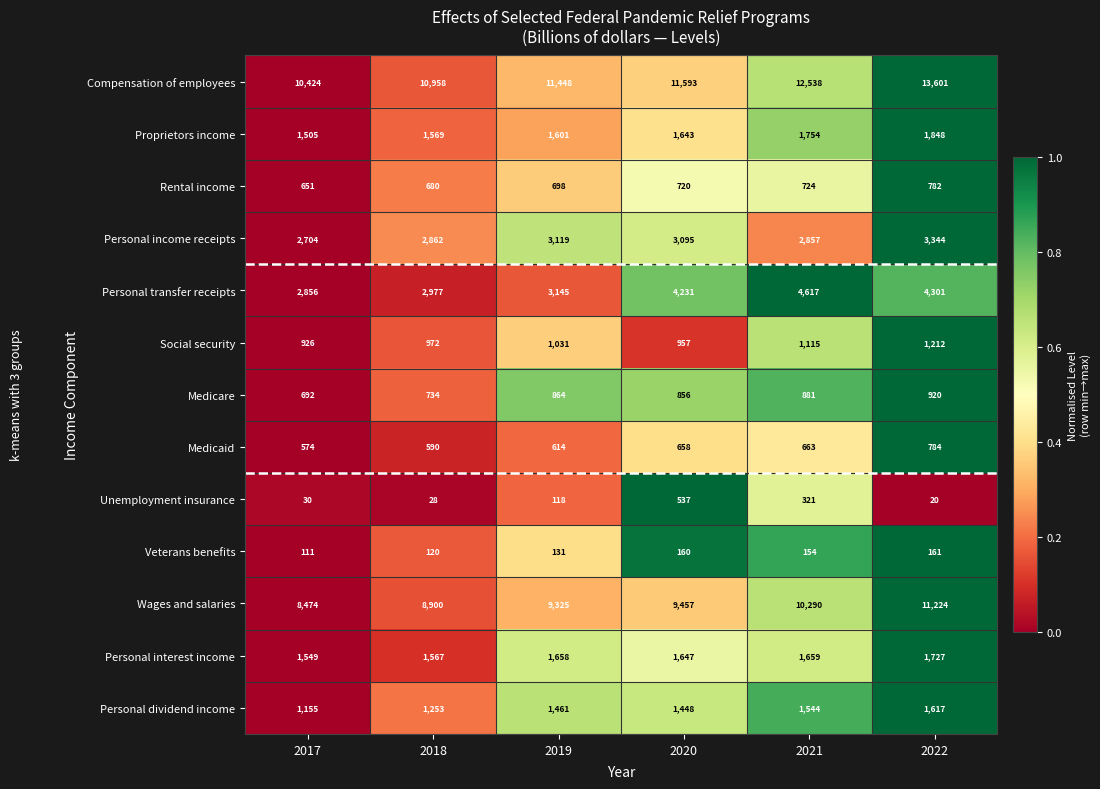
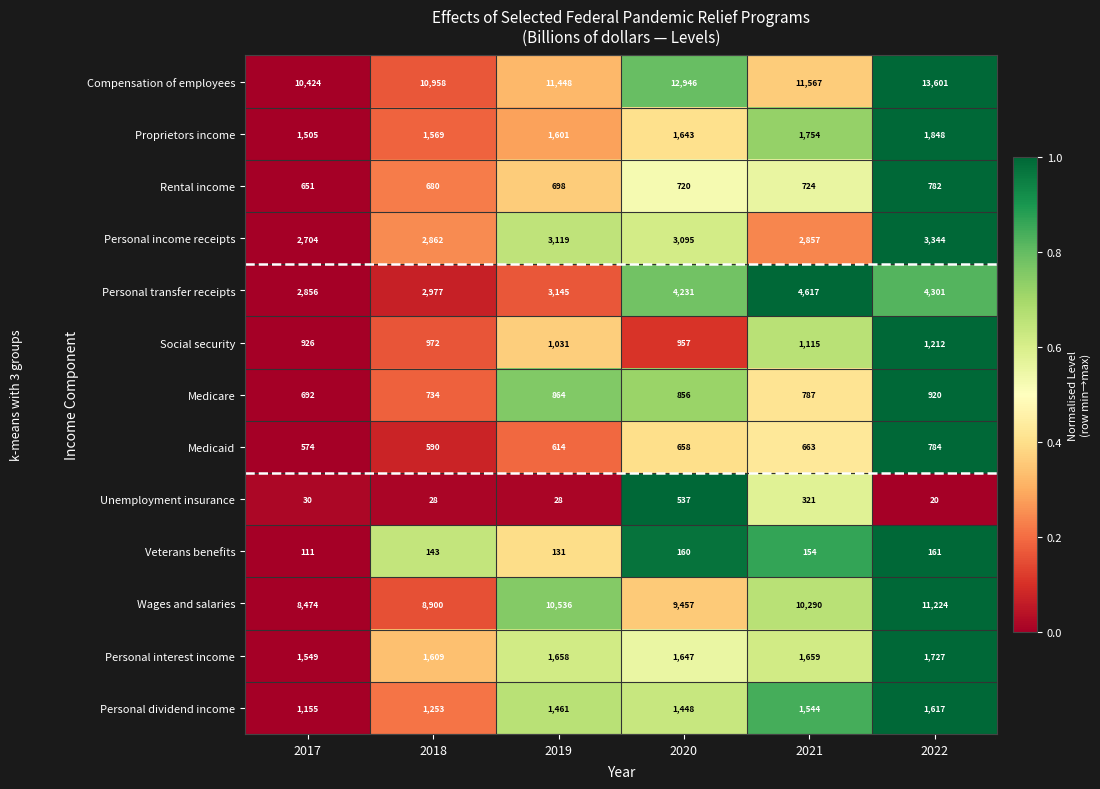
  {
    "Compensation of employees": {
      "2017": "10,424",
      "2018": "10,958",
      "2019": "11,448",
-     "2020": "11,593",
-     "2021": "12,538",
+     "2020": "12,946",
+     "2021": "11,567",
      "2022": "13,601"
    },
    "Proprietors income": {
      "2017": "1,505",
      "2018": "1,569",
      "2019": "1,601",
      "2020": "1,643",
      "2021": "1,754",
      "2022": "1,848"
    },
    "Rental income": {
      "2017": "651",
      "2018": "680",
      "2019": "698",
      "2020": "720",
      "2021": "724",
      "2022": "782"
    },
    "Personal income receipts": {
      "2017": "2,704",
      "2018": "2,862",
      "2019": "3,119",
      "2020": "3,095",
      "2021": "2,857",
      "2022": "3,344"
    },
    "Personal transfer receipts": {
      "2017": "2,856",
      "2018": "2,977",
      "2019": "3,145",
      "2020": "4,231",
      "2021": "4,617",
      "2022": "4,301"
    },
    "Social security": {
      "2017": "926",
      "2018": "972",
      "2019": "1,031",
      "2020": "957",
      "2021": "1,115",
      "2022": "1,212"
    },
    "Medicare": {
      "2017": "692",
      "2018": "734",
      "2019": "864",
      "2020": "856",
-     "2021": "881",
+     "2021": "787",
      "2022": "920"
    },
    "Medicaid": {
      "2017": "574",
      "2018": "590",
      "2019": "614",
      "2020": "658",
      "2021": "663",
      "2022": "784"
    },
    "Unemployment insurance": {
      "2017": "30",
      "2018": "28",
-     "2019": "118",
+     "2019": "28",
      "2020": "537",
      "2021": "321",
      "2022": "20"
    },
    "Veterans benefits": {
      "2017": "111",
-     "2018": "120",
+     "2018": "143",
      "2019": "131",
      "2020": "160",
      "2021": "154",
      "2022": "161"
    },
    "Wages and salaries": {
      "2017": "8,474",
      "2018": "8,900",
-     "2019": "9,325",
+     "2019": "10,536",
      "2020": "9,457",
      "2021": "10,290",
      "2022": "11,224"
    },
    "Personal interest income": {
      "2017": "1,549",
-     "2018": "1,567",
+     "2018": "1,609",
      "2019": "1,658",
      "2020": "1,647",
      "2021": "1,659",
      "2022": "1,727"
    },
    "Personal dividend income": {
      "2017": "1,155",
      "2018": "1,253",
      "2019": "1,461",
      "2020": "1,448",
      "2021": "1,544",
      "2022": "1,617"
    }
  }
